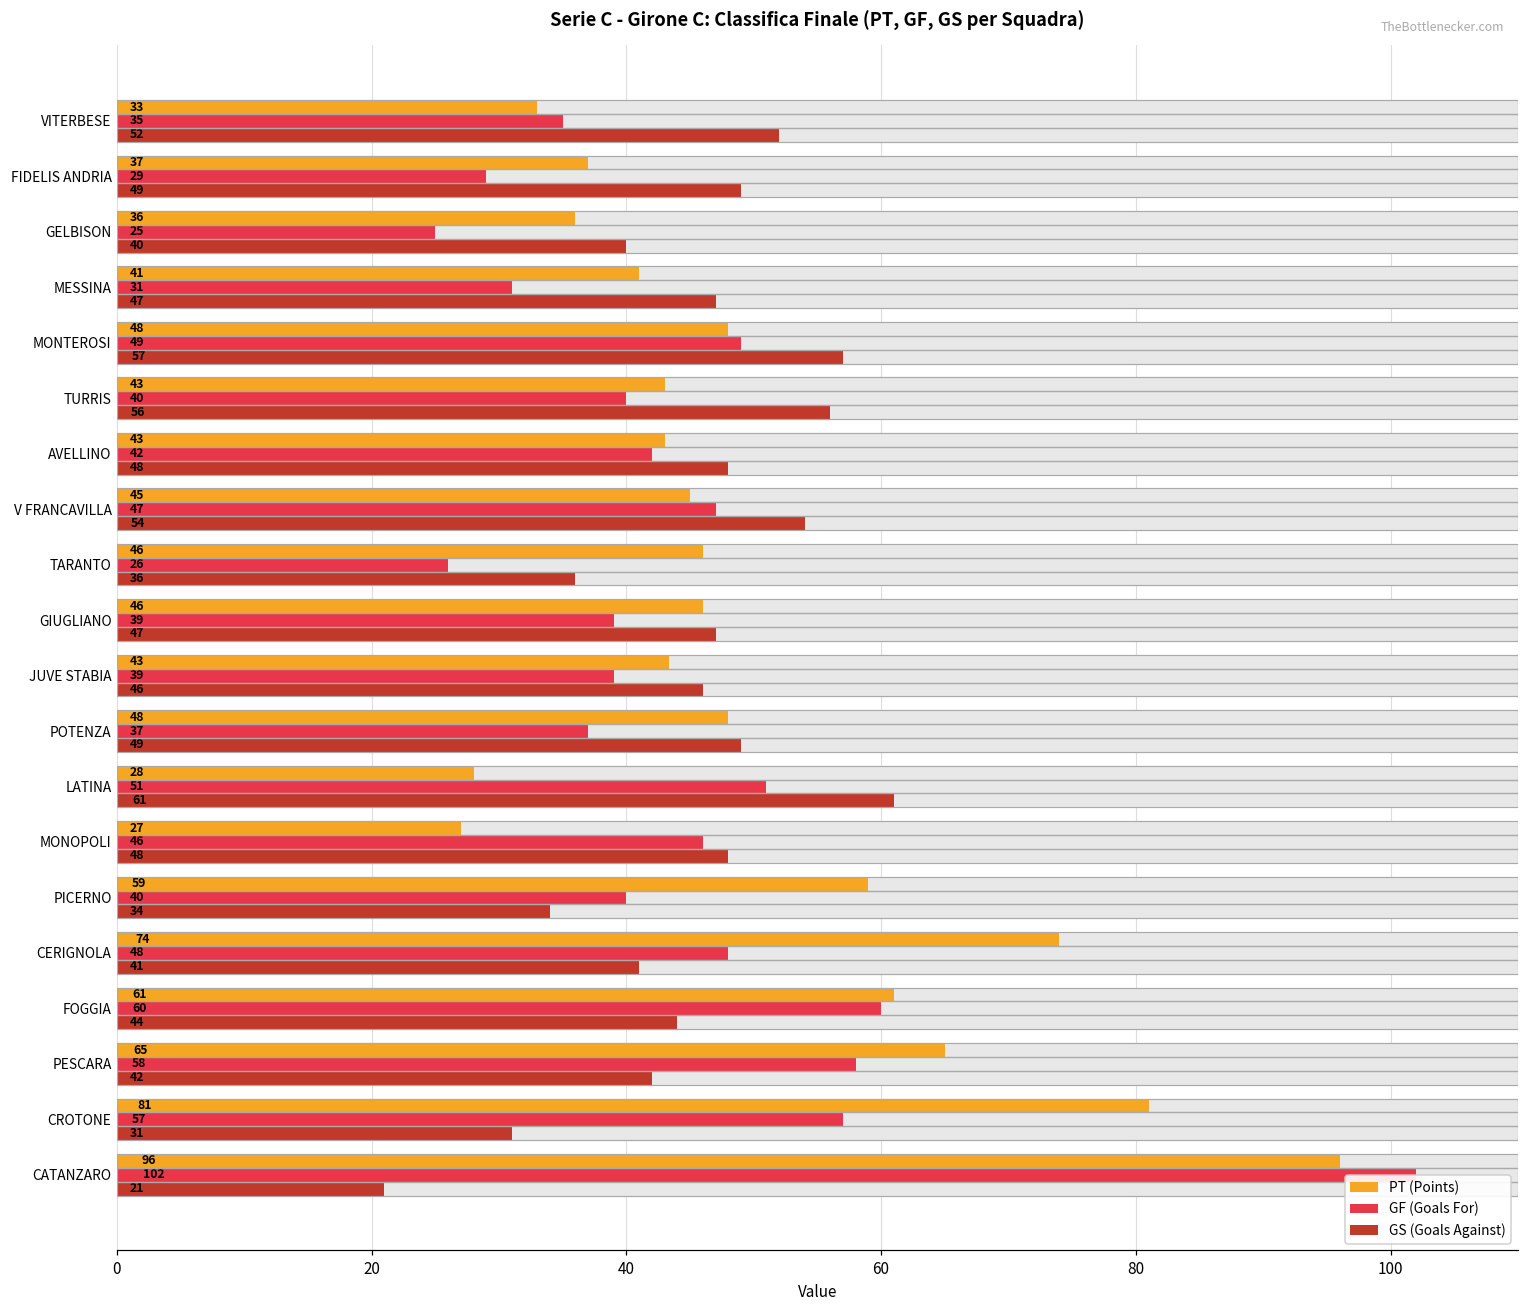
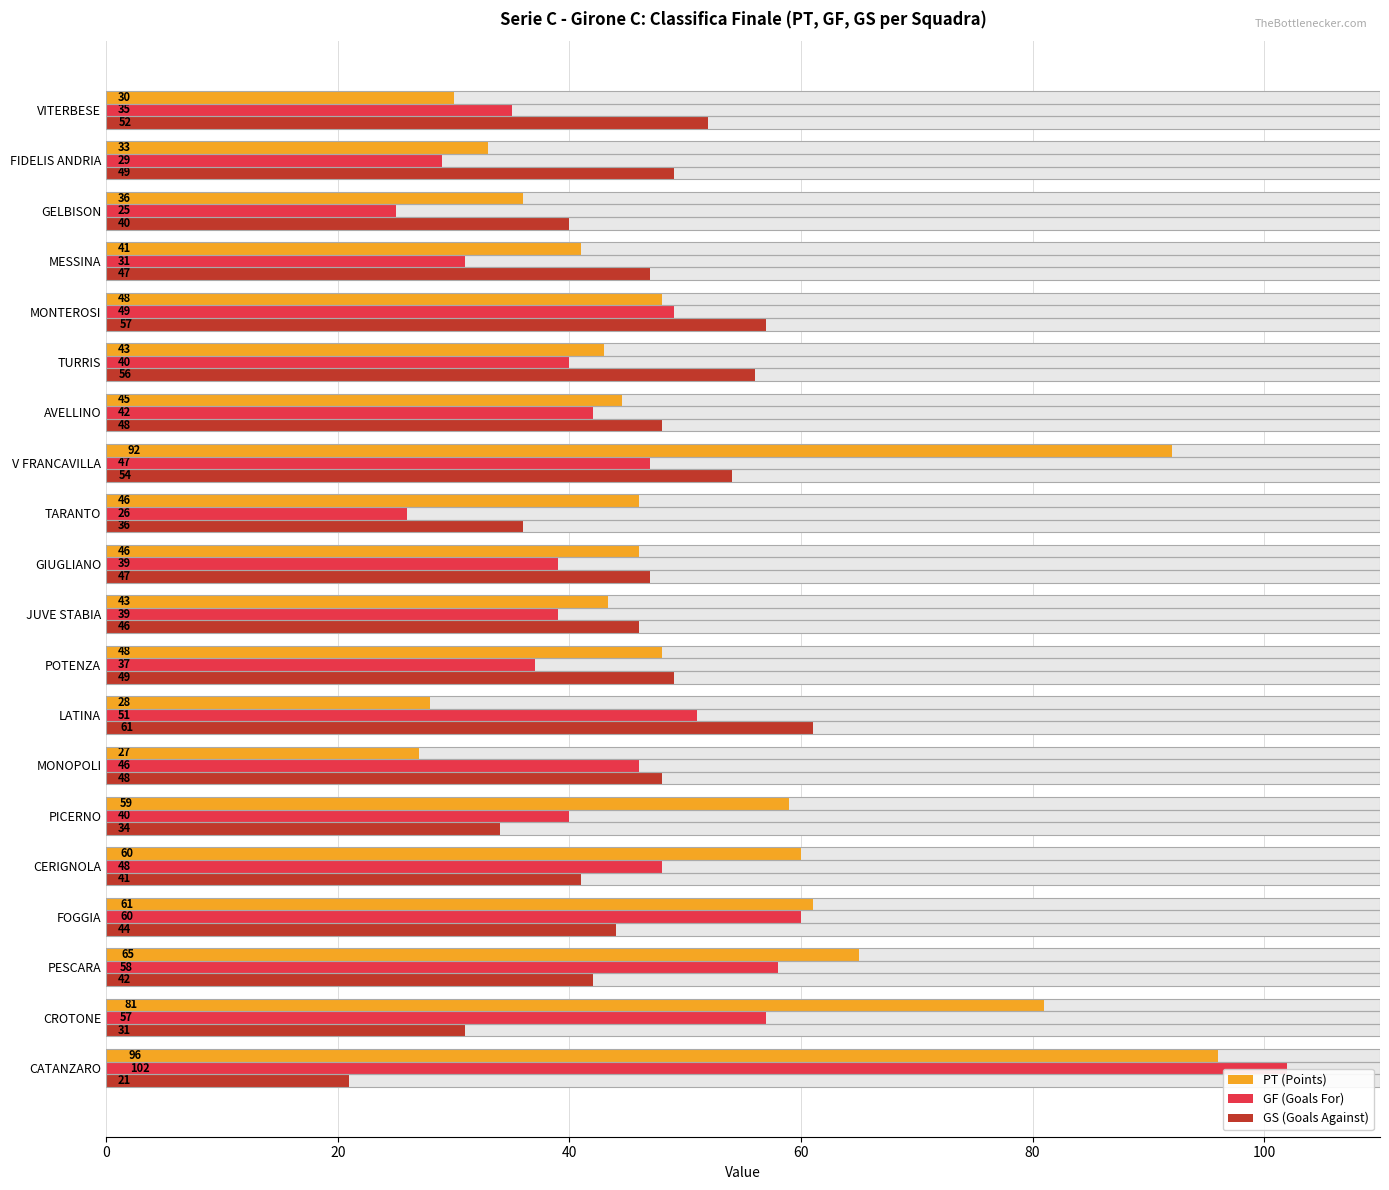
  {
    "PT (Points)": {
-     "VITERBESE": 33,
-     "FIDELIS ANDRIA": 37,
-     "AVELLINO": 43,
-     "V FRANCAVILLA": 45,
-     "CERIGNOLA": 74
+     "VITERBESE": 30,
+     "FIDELIS ANDRIA": 33,
+     "AVELLINO": 45,
+     "V FRANCAVILLA": 92,
+     "CERIGNOLA": 60
    }
  }
